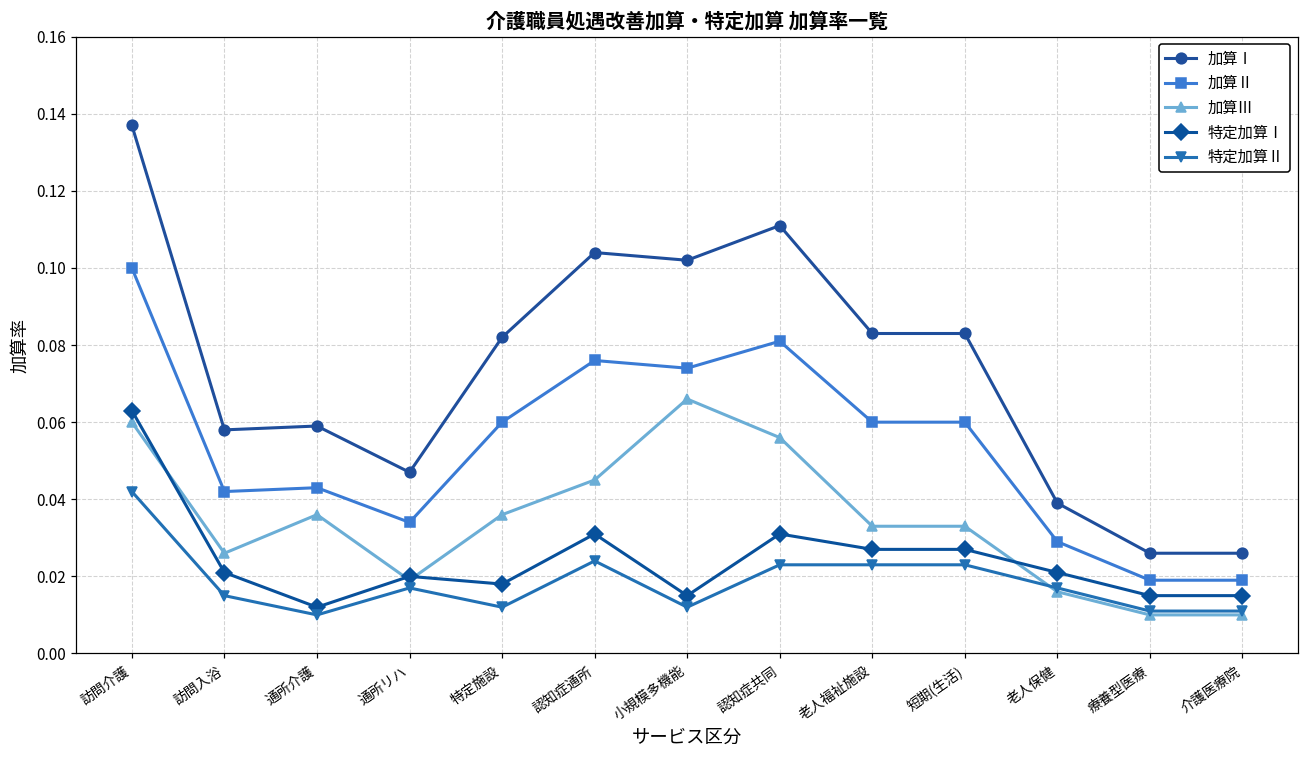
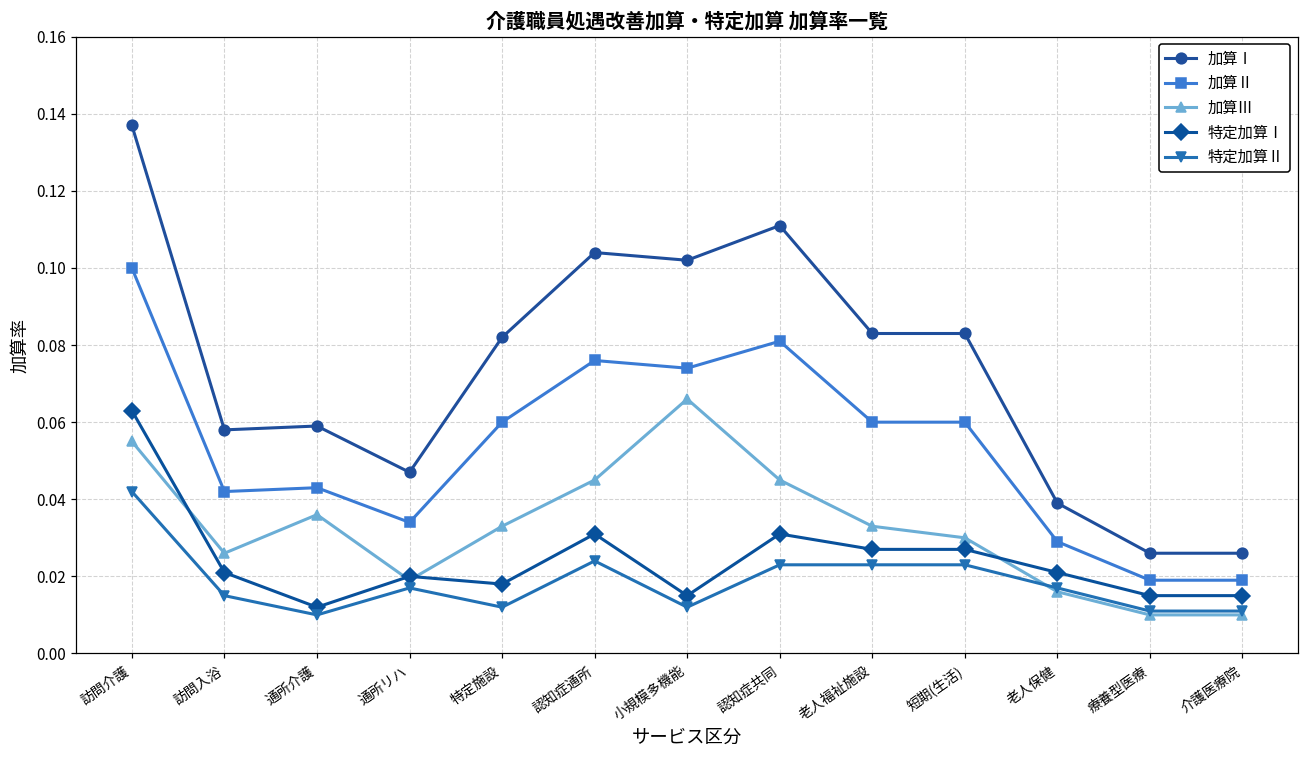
  {
    "加算Ⅲ": {
-     "訪問介護": 0.060,
+     "訪問介護": 0.055,
      "訪問入浴": 0.026,
      "通所介護": 0.036,
      "通所リハ": 0.019,
-     "特定施設": 0.036,
+     "特定施設": 0.033,
      "認知症通所": 0.045,
      "小規模多機能": 0.066,
-     "認知症共同": 0.056,
+     "認知症共同": 0.045,
      "老人福祉施設": 0.033,
-     "短期(生活)": 0.033,
+     "短期(生活)": 0.030,
      "老人保健": 0.016,
      "療養型医療": 0.010,
      "介護医療院": 0.010
    }
  }
